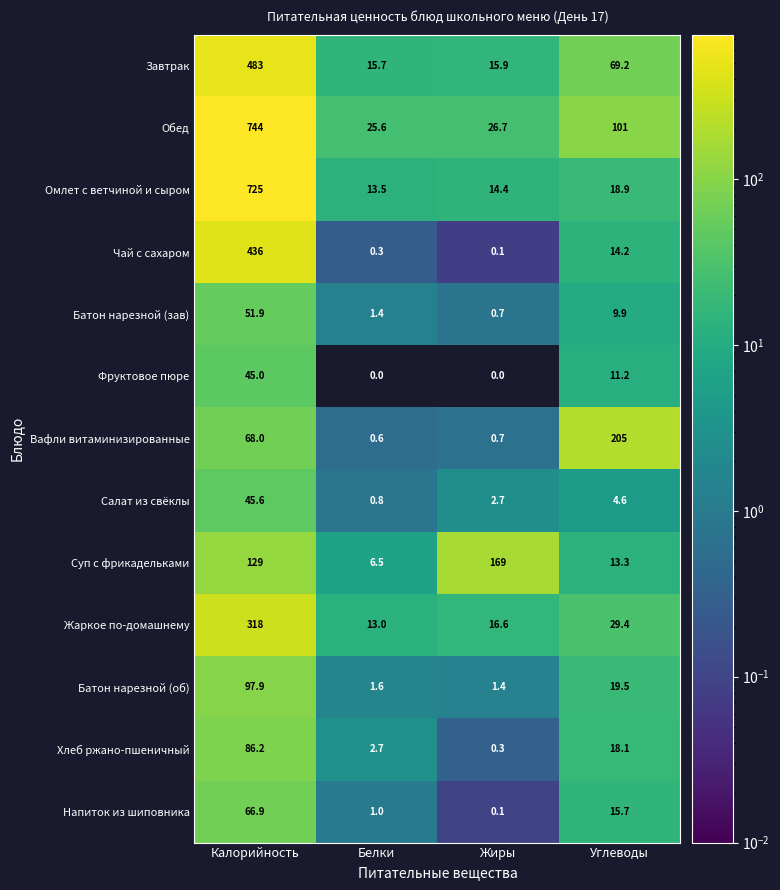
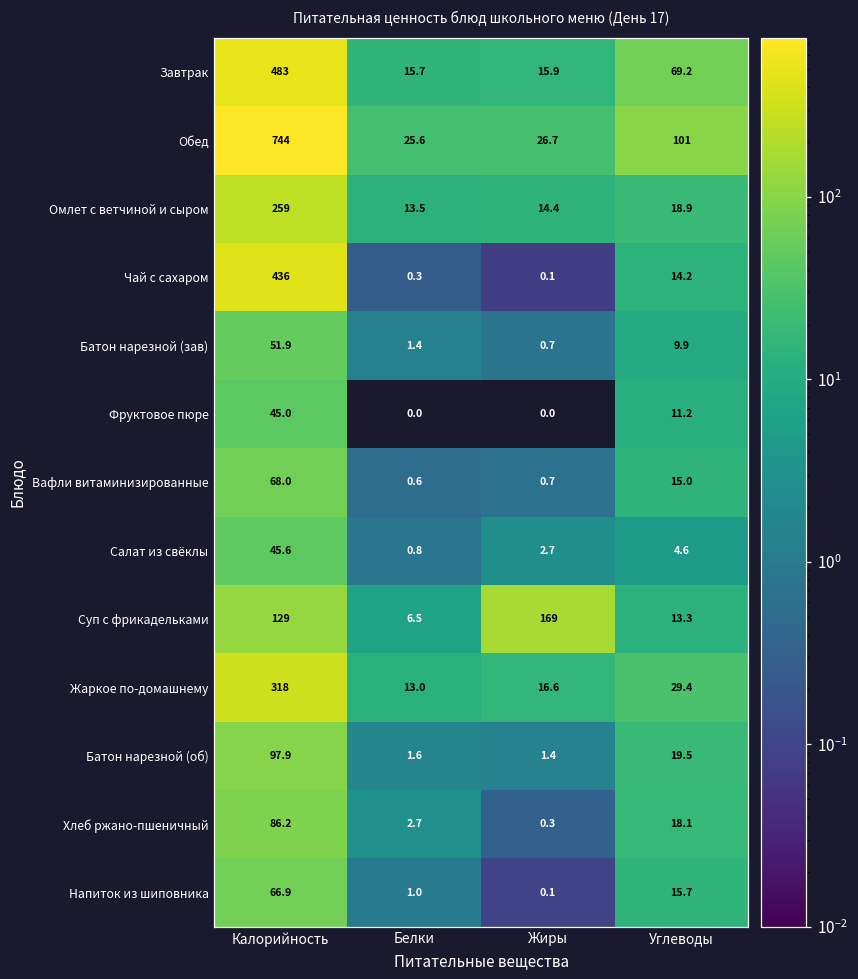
  {
    "Завтрак": {
      "Калорийность": 483,
      "Белки": 15.7,
      "Жиры": 15.9,
      "Углеводы": 69.2
    },
    "Обед": {
      "Калорийность": 744,
      "Белки": 25.6,
      "Жиры": 26.7,
      "Углеводы": 101
    },
    "Омлет с ветчиной и сыром": {
-     "Калорийность": 725,
+     "Калорийность": 259,
      "Белки": 13.5,
      "Жиры": 14.4,
      "Углеводы": 18.9
    },
    "Чай с сахаром": {
      "Калорийность": 436,
      "Белки": 0.3,
      "Жиры": 0.1,
      "Углеводы": 14.2
    },
    "Батон нарезной (зав)": {
      "Калорийность": 51.9,
      "Белки": 1.4,
      "Жиры": 0.7,
      "Углеводы": 9.9
    },
    "Фруктовое пюре": {
      "Калорийность": 45.0,
      "Белки": 0.0,
      "Жиры": 0.0,
      "Углеводы": 11.2
    },
    "Вафли витаминизированные": {
      "Калорийность": 68.0,
      "Белки": 0.6,
      "Жиры": 0.7,
-     "Углеводы": 205
+     "Углеводы": 15.0
    },
    "Салат из свёклы": {
      "Калорийность": 45.6,
      "Белки": 0.8,
      "Жиры": 2.7,
      "Углеводы": 4.6
    },
    "Суп с фрикадельками": {
      "Калорийность": 129,
      "Белки": 6.5,
      "Жиры": 169,
      "Углеводы": 13.3
    },
    "Жаркое по-домашнему": {
      "Калорийность": 318,
      "Белки": 13.0,
      "Жиры": 16.6,
      "Углеводы": 29.4
    },
    "Батон нарезной (об)": {
      "Калорийность": 97.9,
      "Белки": 1.6,
      "Жиры": 1.4,
      "Углеводы": 19.5
    },
    "Хлеб ржано-пшеничный": {
      "Калорийность": 86.2,
      "Белки": 2.7,
      "Жиры": 0.3,
      "Углеводы": 18.1
    },
    "Напиток из шиповника": {
      "Калорийность": 66.9,
      "Белки": 1.0,
      "Жиры": 0.1,
      "Углеводы": 15.7
    }
  }
